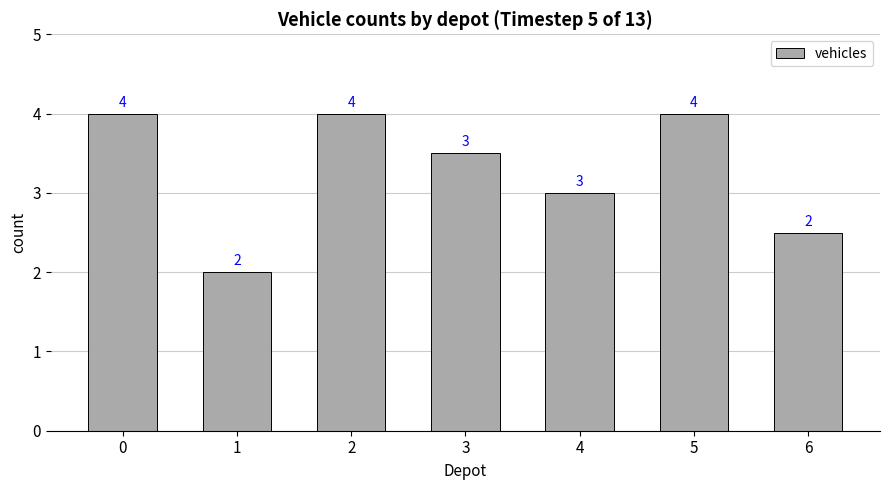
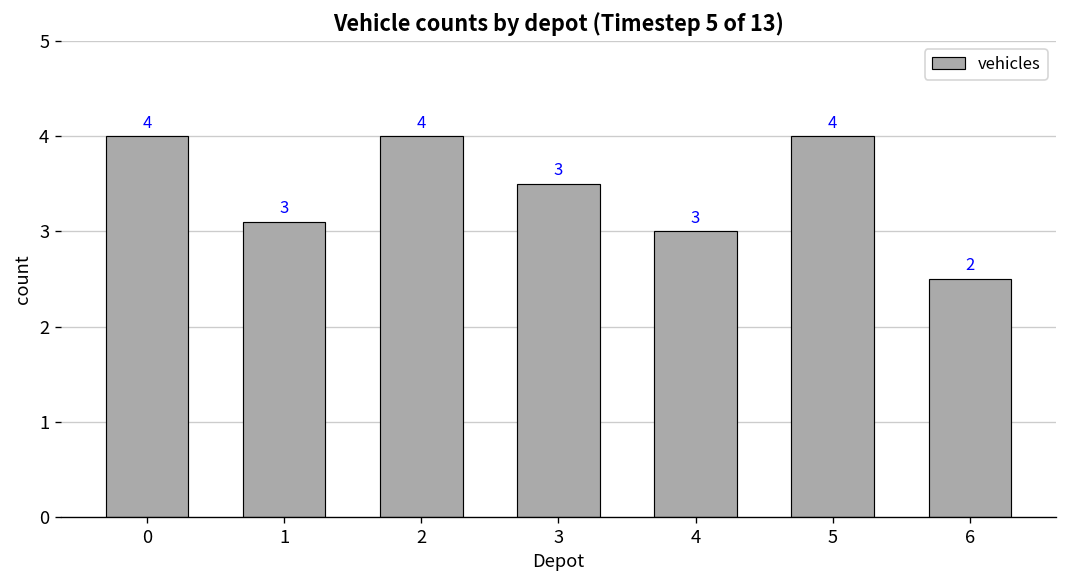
  {
    "0": 4,
-   "1": 2,
+   "1": 3,
    "2": 4,
    "3": 3,
    "4": 3,
    "5": 4,
    "6": 2
  }
